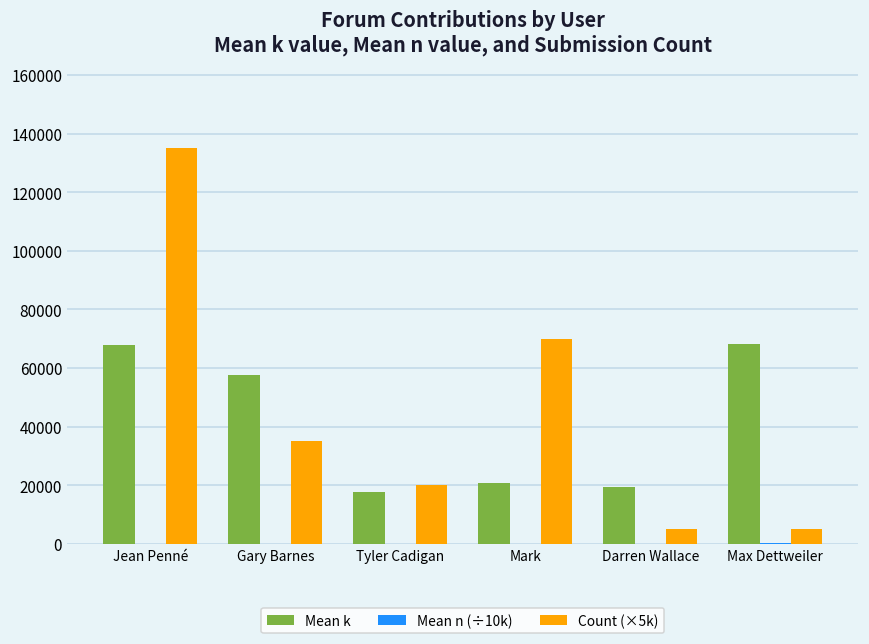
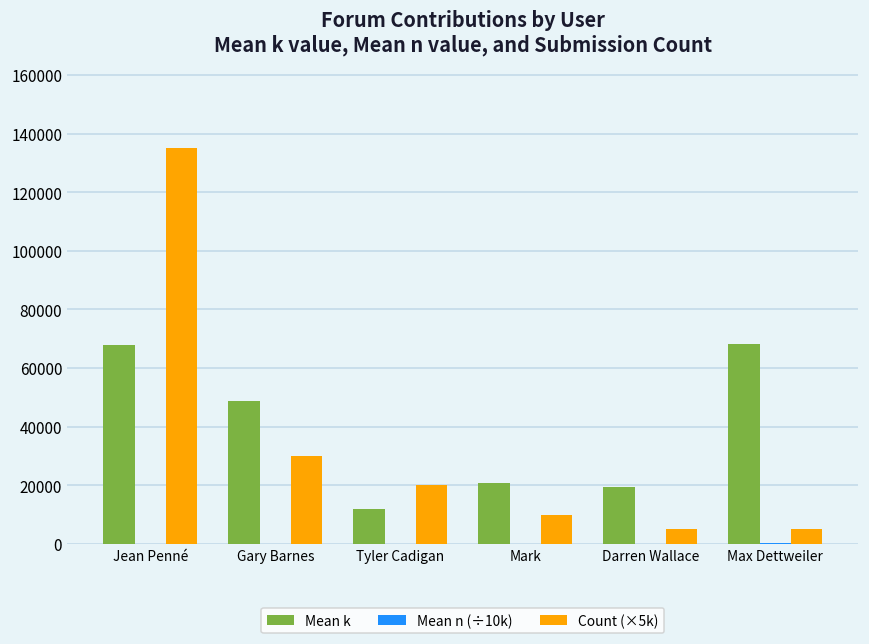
  {
    "Mean k": {
      "Jean Penné": 68000,
-     "Gary Barnes": 58000,
-     "Tyler Cadigan": 18000,
+     "Gary Barnes": 49000,
+     "Tyler Cadigan": 12000,
      "Mark": 21000,
      "Darren Wallace": 19000,
      "Max Dettweiler": 68000
    },
    "Count (×5k)": {
      "Jean Penné": 135000,
-     "Gary Barnes": 35000,
+     "Gary Barnes": 30000,
      "Tyler Cadigan": 20000,
-     "Mark": 70000,
+     "Mark": 10000,
      "Darren Wallace": 5000,
      "Max Dettweiler": 5000
    }
  }
